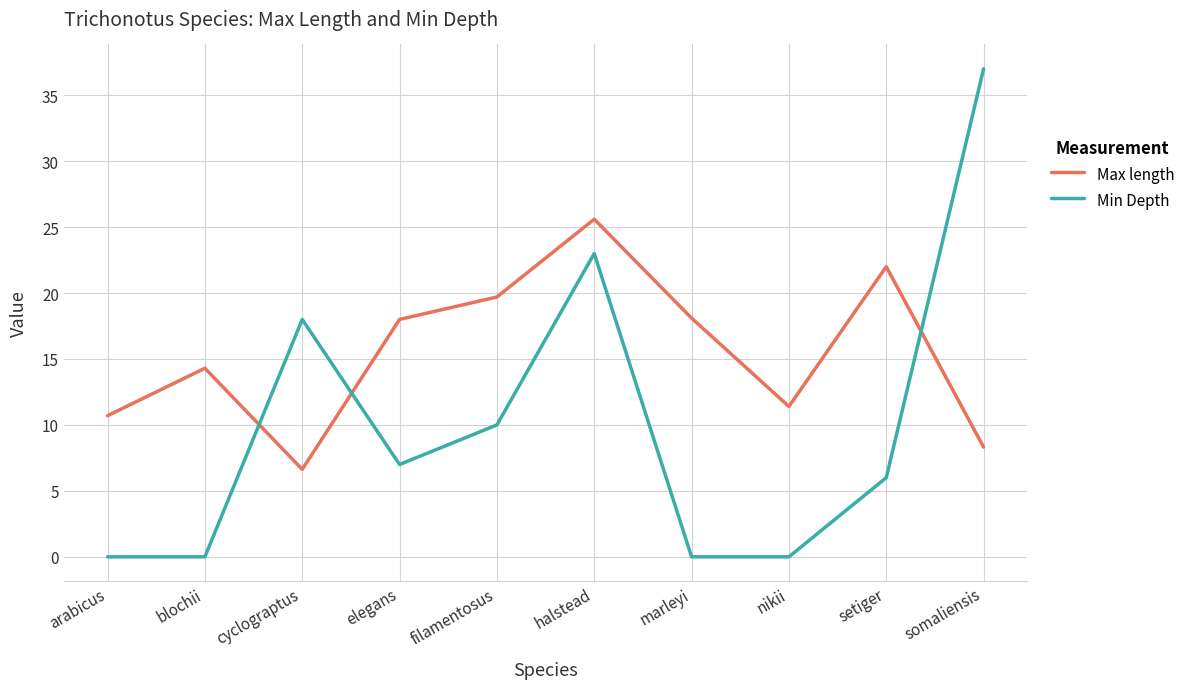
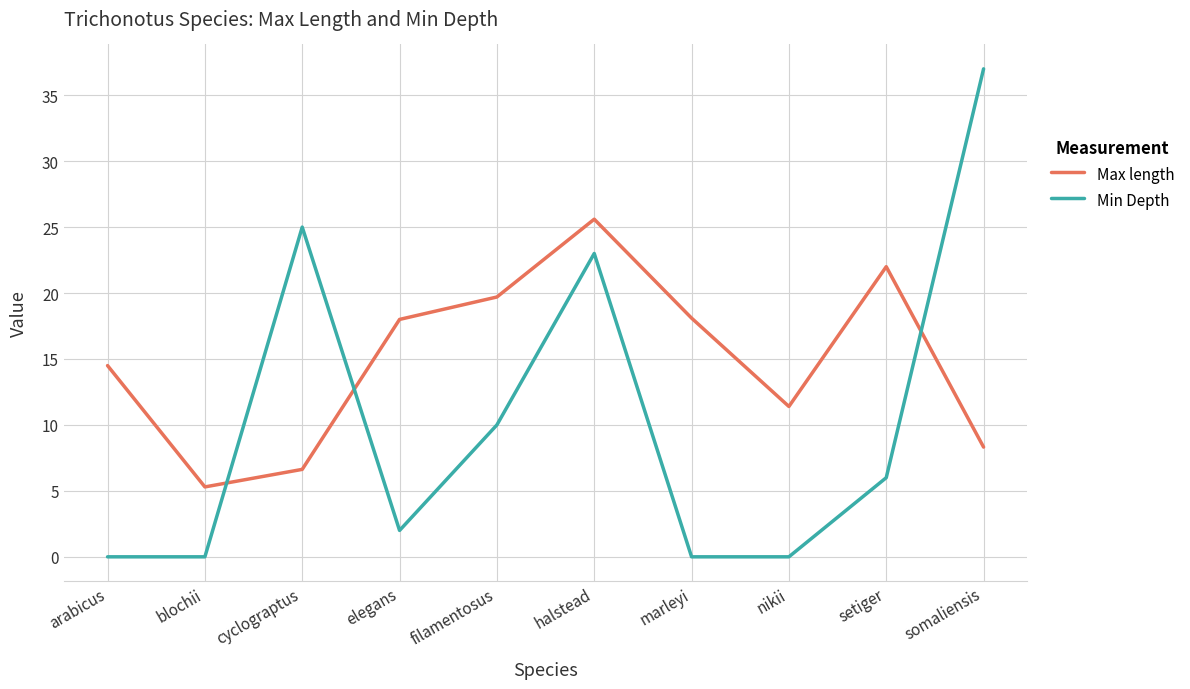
  {
    "Max length": {
-     "arabicus": 10.7,
-     "blochii": 14.3,
+     "arabicus": 14.5,
+     "blochii": 5.3,
      "cyclograptus": 6.6,
      "elegans": 18.0,
      "filamentosus": 19.7,
      "halstead": 25.6,
      "marleyi": 18.1,
      "nikii": 11.4,
      "setiger": 22.0,
      "somaliensis": 8.3
    },
    "Min Depth": {
      "arabicus": 0,
      "blochii": 0,
-     "cyclograptus": 18,
-     "elegans": 7,
+     "cyclograptus": 25,
+     "elegans": 2,
      "filamentosus": 10,
      "halstead": 23,
      "marleyi": 0,
      "nikii": 0,
      "setiger": 6,
      "somaliensis": 37
    }
  }
